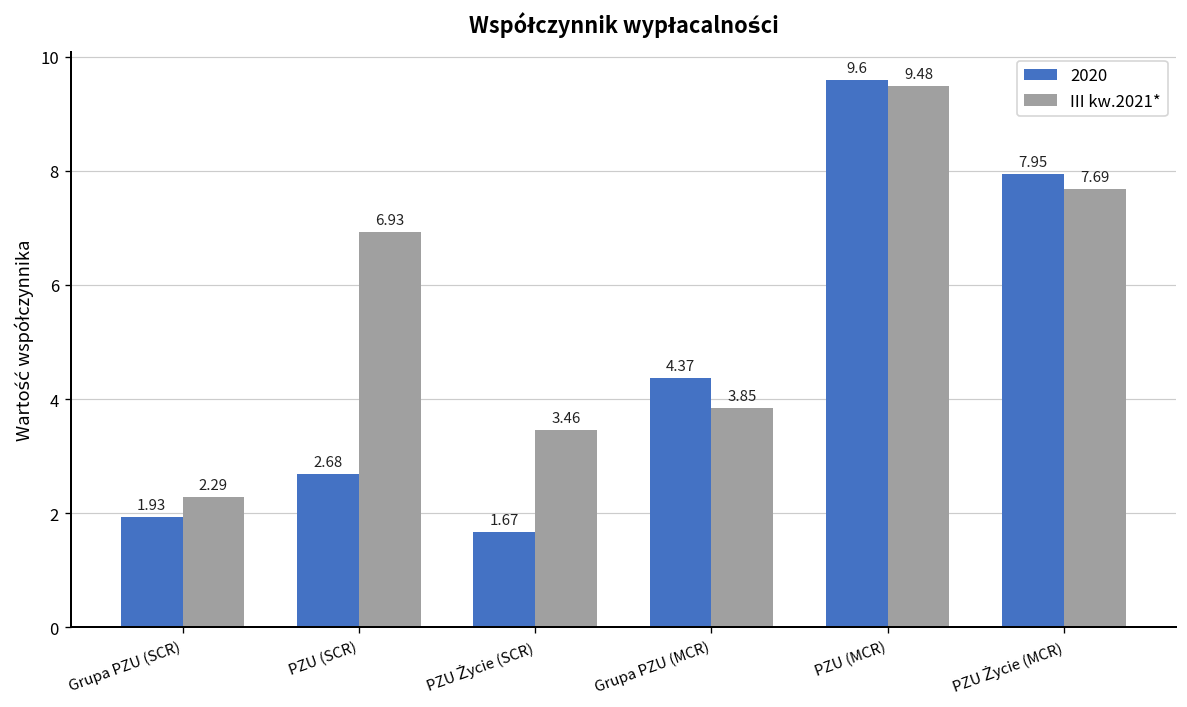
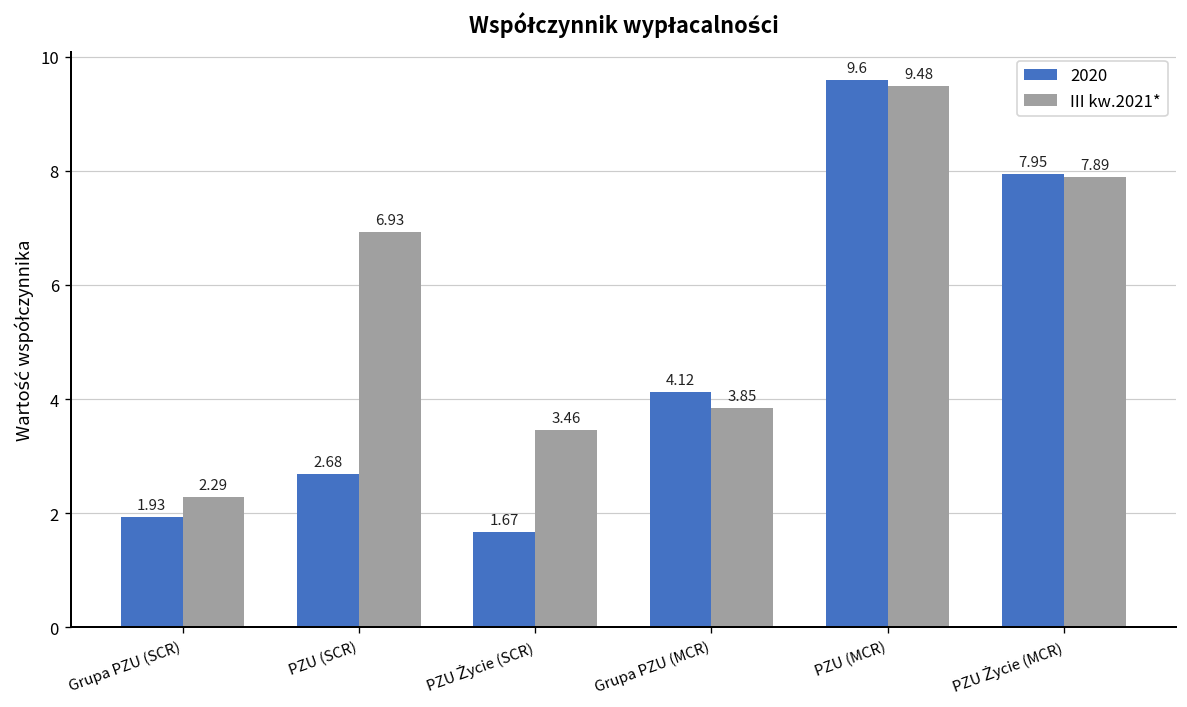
  {
    "2020": {
      "Grupa PZU (SCR)": 1.93,
      "PZU (SCR)": 2.68,
      "PZU Życie (SCR)": 1.67,
-     "Grupa PZU (MCR)": 4.37,
+     "Grupa PZU (MCR)": 4.12,
      "PZU (MCR)": 9.6,
      "PZU Życie (MCR)": 7.95
    },
    "III kw.2021*": {
      "Grupa PZU (SCR)": 2.29,
      "PZU (SCR)": 6.93,
      "PZU Życie (SCR)": 3.46,
      "Grupa PZU (MCR)": 3.85,
      "PZU (MCR)": 9.48,
-     "PZU Życie (MCR)": 7.69
+     "PZU Życie (MCR)": 7.89
    }
  }
